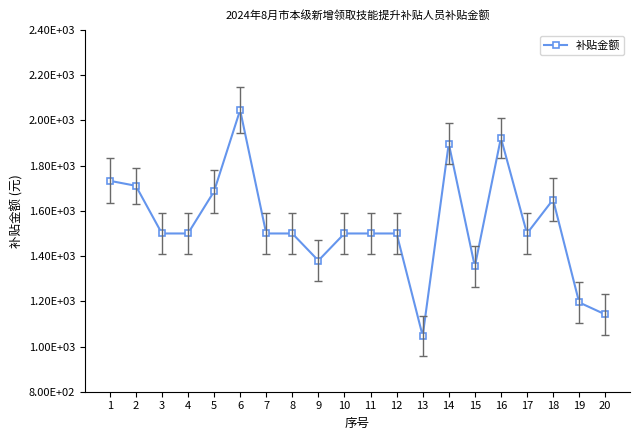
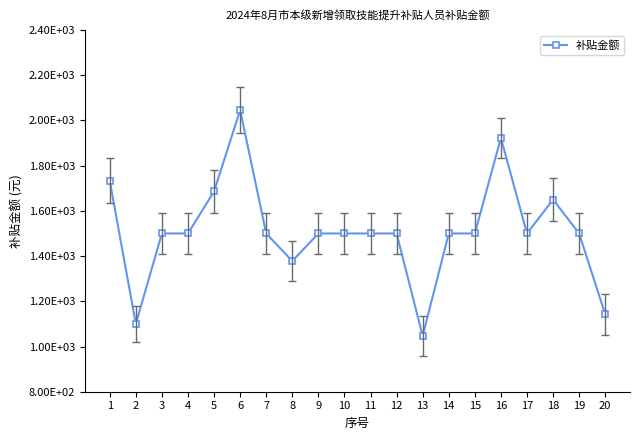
  {
    "补贴金额": {
      "1": 1730,
-     "2": 1710,
+     "2": 1100,
      "3": 1500,
      "4": 1500,
      "5": 1690,
      "6": 2050,
      "7": 1500,
-     "8": 1500,
-     "9": 1380,
+     "8": 1380,
+     "9": 1500,
      "10": 1500,
      "11": 1500,
      "12": 1500,
      "13": 1050,
-     "14": 1900,
-     "15": 1350,
+     "14": 1500,
+     "15": 1500,
      "16": 1920,
      "17": 1500,
      "18": 1650,
-     "19": 1200,
+     "19": 1500,
      "20": 1140
    }
  }
